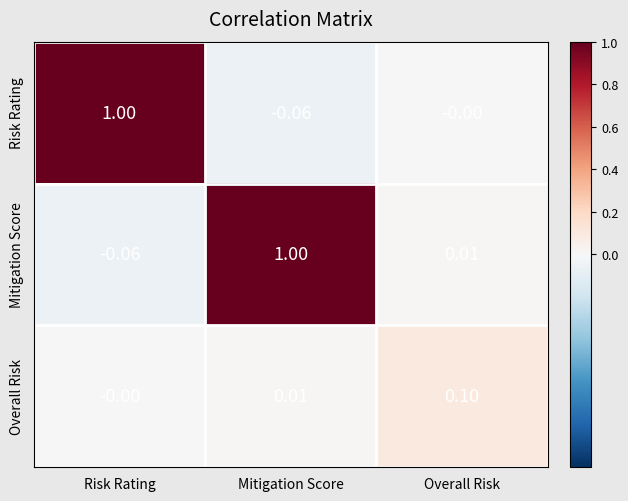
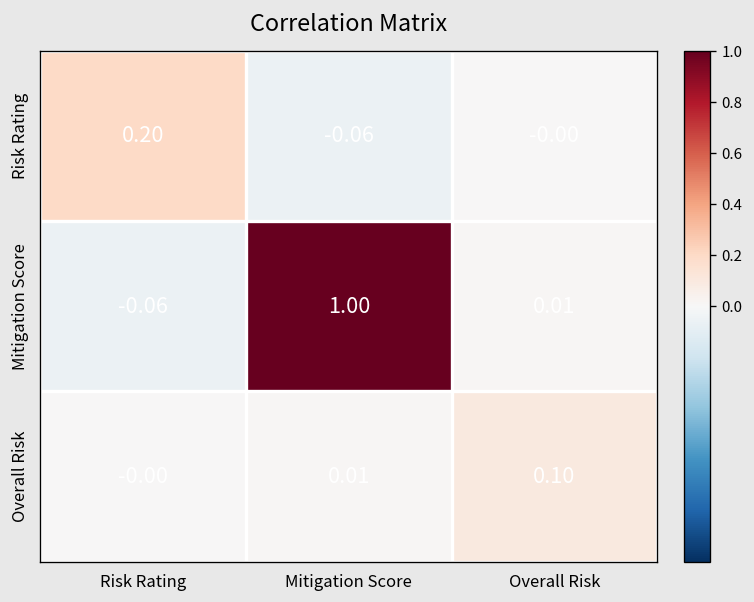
  {
    "Risk Rating": {
-     "Risk Rating": 1.00
+     "Risk Rating": 0.20
    },
    "Mitigation Score": {
      "Mitigation Score": 1.00
    }
  }
